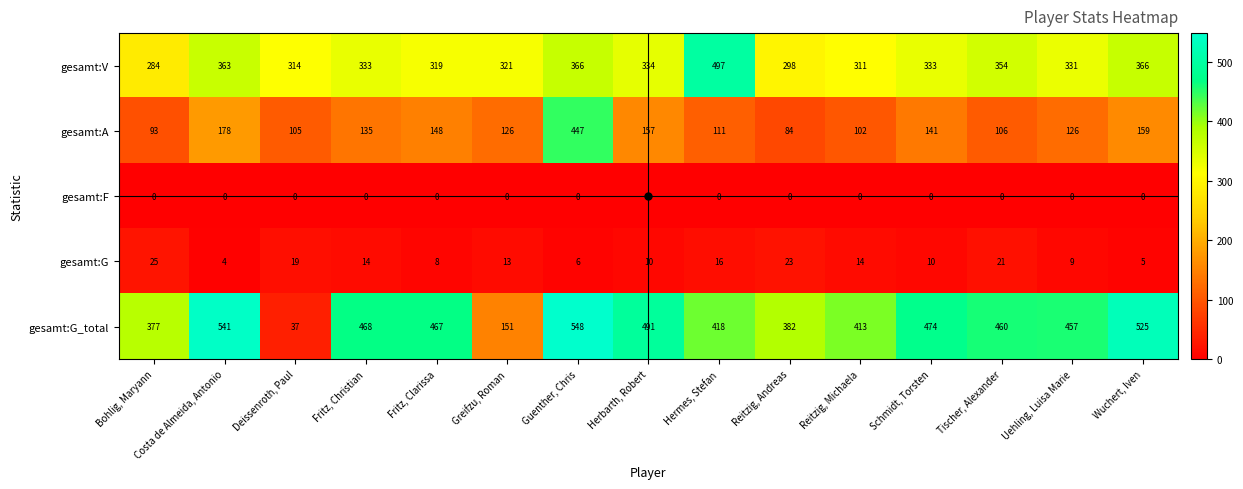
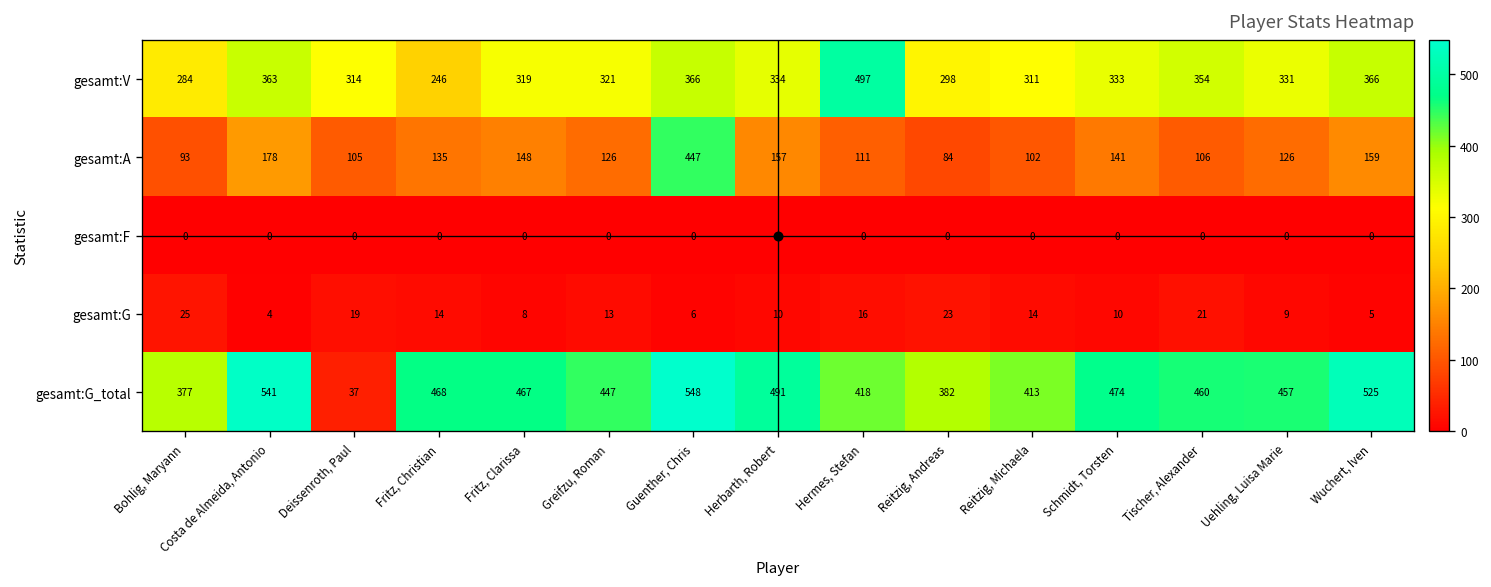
  {
    "gesamt:V": {
      "Bohlig, Maryann": 284,
      "Costa de Almeida, Antonio": 363,
      "Deissenroth, Paul": 314,
-     "Fritz, Christian": 333,
+     "Fritz, Christian": 246,
      "Fritz, Clarissa": 319,
      "Greifzu, Roman": 321,
      "Guenther, Chris": 366,
      "Herbarth, Robert": 334,
      "Hermes, Stefan": 497,
      "Reitzig, Andreas": 298,
      "Reitzig, Michaela": 311,
      "Schmidt, Torsten": 333,
      "Tischer, Alexander": 354,
      "Uehling, Luisa Marie": 331,
      "Wuchert, Iven": 366
    },
    "gesamt:A": {
      "Bohlig, Maryann": 93,
      "Costa de Almeida, Antonio": 178,
      "Deissenroth, Paul": 105,
      "Fritz, Christian": 135,
      "Fritz, Clarissa": 148,
      "Greifzu, Roman": 126,
      "Guenther, Chris": 447,
      "Herbarth, Robert": 157,
      "Hermes, Stefan": 111,
      "Reitzig, Andreas": 84,
      "Reitzig, Michaela": 102,
      "Schmidt, Torsten": 141,
      "Tischer, Alexander": 106,
      "Uehling, Luisa Marie": 126,
      "Wuchert, Iven": 159
    },
    "gesamt:F": {
      "Bohlig, Maryann": 0,
      "Costa de Almeida, Antonio": 0,
      "Deissenroth, Paul": 0,
      "Fritz, Christian": 0,
      "Fritz, Clarissa": 0,
      "Greifzu, Roman": 0,
      "Guenther, Chris": 0,
      "Hermes, Stefan": 0,
      "Reitzig, Andreas": 0,
      "Reitzig, Michaela": 0,
      "Schmidt, Torsten": 0,
      "Tischer, Alexander": 0,
      "Uehling, Luisa Marie": 0,
      "Wuchert, Iven": 0
    },
    "gesamt:G": {
      "Bohlig, Maryann": 25,
      "Costa de Almeida, Antonio": 4,
      "Deissenroth, Paul": 19,
      "Fritz, Christian": 14,
      "Fritz, Clarissa": 8,
      "Greifzu, Roman": 13,
      "Guenther, Chris": 6,
      "Herbarth, Robert": 10,
      "Hermes, Stefan": 16,
      "Reitzig, Andreas": 23,
      "Reitzig, Michaela": 14,
      "Schmidt, Torsten": 10,
      "Tischer, Alexander": 21,
      "Uehling, Luisa Marie": 9,
      "Wuchert, Iven": 5
    },
    "gesamt:G_total": {
      "Bohlig, Maryann": 377,
      "Costa de Almeida, Antonio": 541,
      "Deissenroth, Paul": 37,
      "Fritz, Christian": 468,
      "Fritz, Clarissa": 467,
-     "Greifzu, Roman": 151,
+     "Greifzu, Roman": 447,
      "Guenther, Chris": 548,
      "Herbarth, Robert": 491,
      "Hermes, Stefan": 418,
      "Reitzig, Andreas": 382,
      "Reitzig, Michaela": 413,
      "Schmidt, Torsten": 474,
      "Tischer, Alexander": 460,
      "Uehling, Luisa Marie": 457,
      "Wuchert, Iven": 525
    }
  }
